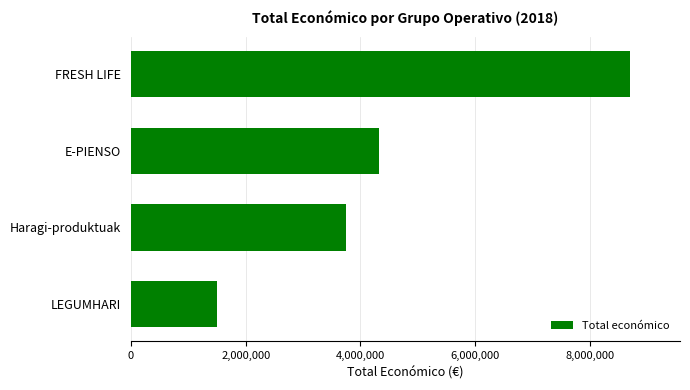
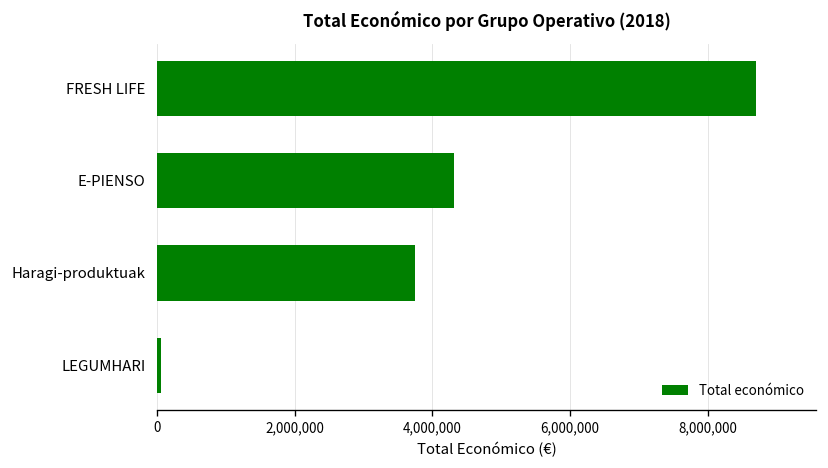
  {
    "FRESH LIFE": "8,700,000",
    "E-PIENSO": "4,300,000",
    "Haragi-produktuak": "3,700,000",
-   "LEGUMHARI": "1,500,000"
+   "LEGUMHARI": "100,000"
  }
